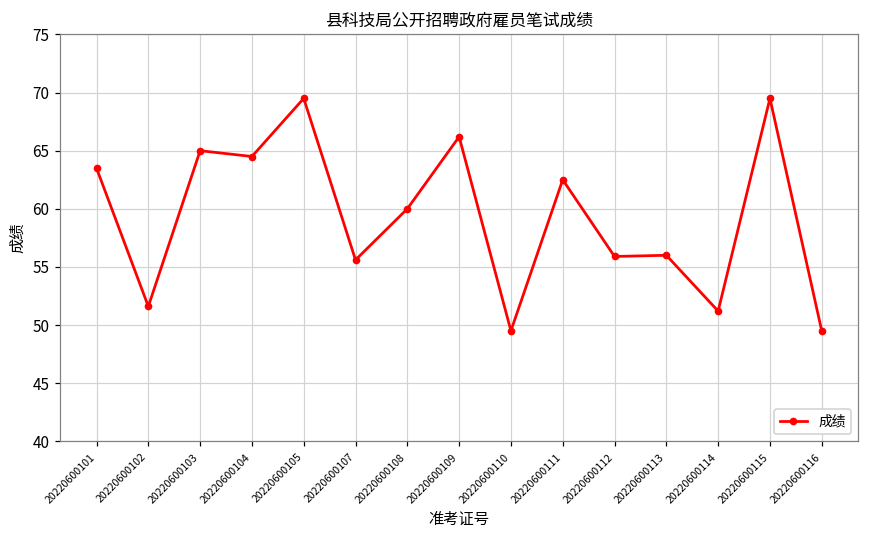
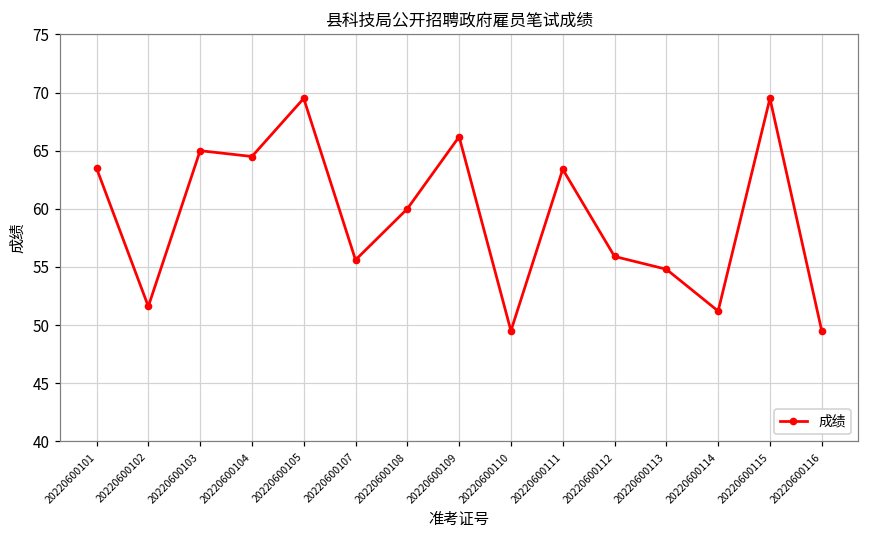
  {
    "20220600101": 63.5,
    "20220600102": 51.6,
    "20220600103": 65.0,
    "20220600104": 64.5,
    "20220600105": 69.5,
    "20220600107": 55.6,
    "20220600108": 60.0,
    "20220600109": 66.2,
    "20220600110": 49.5,
-   "20220600111": 62.5,
+   "20220600111": 63.4,
    "20220600112": 55.9,
-   "20220600113": 56.0,
+   "20220600113": 54.8,
    "20220600114": 51.2,
    "20220600115": 69.5,
    "20220600116": 49.5
  }
